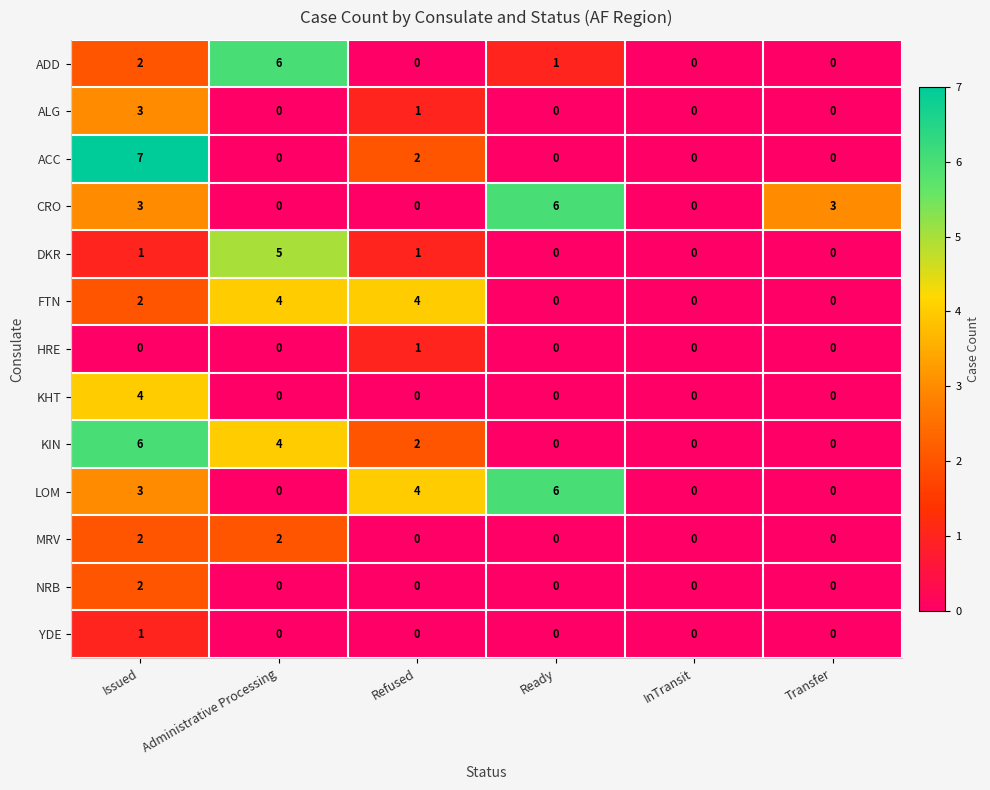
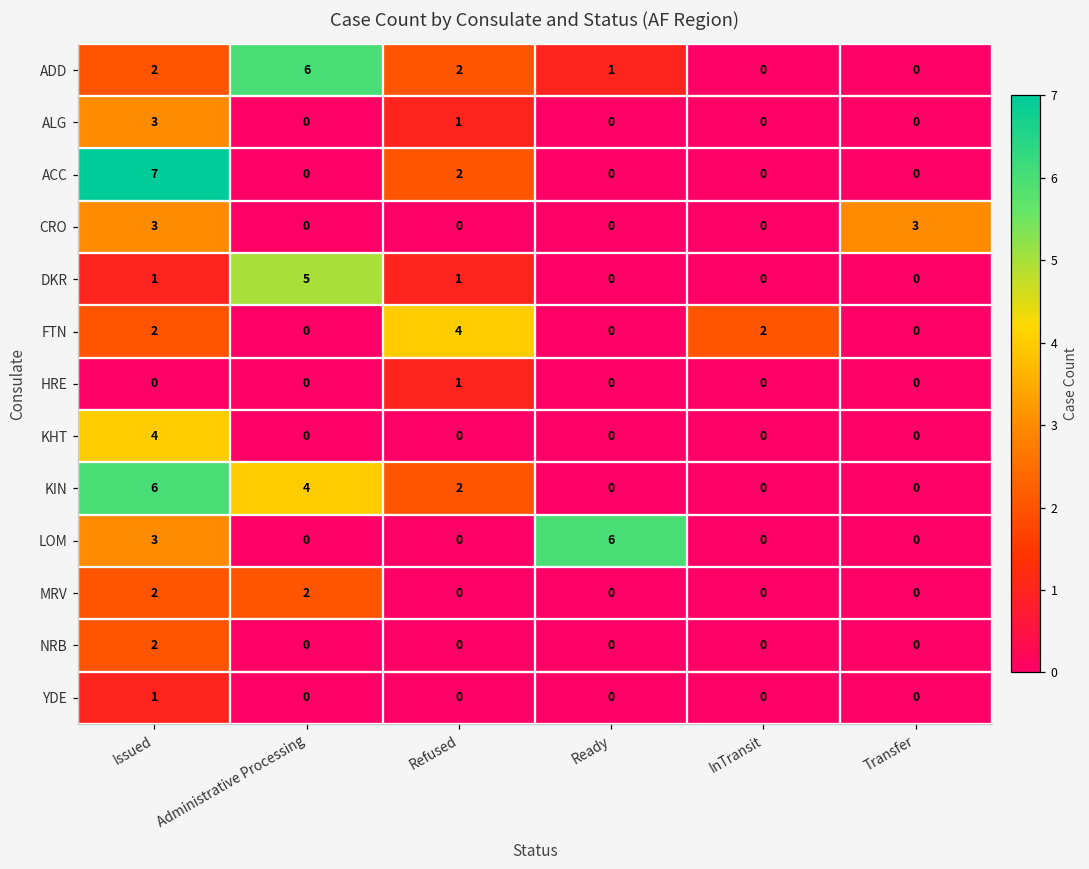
  {
    "ADD": {
      "Issued": 2,
      "Administrative Processing": 6,
-     "Refused": 0,
+     "Refused": 2,
      "Ready": 1,
      "InTransit": 0,
      "Transfer": 0
    },
    "ALG": {
      "Issued": 3,
      "Administrative Processing": 0,
      "Refused": 1,
      "Ready": 0,
      "InTransit": 0,
      "Transfer": 0
    },
    "ACC": {
      "Issued": 7,
      "Administrative Processing": 0,
      "Refused": 2,
      "Ready": 0,
      "InTransit": 0,
      "Transfer": 0
    },
    "CRO": {
      "Issued": 3,
      "Administrative Processing": 0,
      "Refused": 0,
-     "Ready": 6,
+     "Ready": 0,
      "InTransit": 0,
      "Transfer": 3
    },
    "DKR": {
      "Issued": 1,
      "Administrative Processing": 5,
      "Refused": 1,
      "Ready": 0,
      "InTransit": 0,
      "Transfer": 0
    },
    "FTN": {
      "Issued": 2,
-     "Administrative Processing": 4,
+     "Administrative Processing": 0,
      "Refused": 4,
      "Ready": 0,
-     "InTransit": 0,
+     "InTransit": 2,
      "Transfer": 0
    },
    "HRE": {
      "Issued": 0,
      "Administrative Processing": 0,
      "Refused": 1,
      "Ready": 0,
      "InTransit": 0,
      "Transfer": 0
    },
    "KHT": {
      "Issued": 4,
      "Administrative Processing": 0,
      "Refused": 0,
      "Ready": 0,
      "InTransit": 0,
      "Transfer": 0
    },
    "KIN": {
      "Issued": 6,
      "Administrative Processing": 4,
      "Refused": 2,
      "Ready": 0,
      "InTransit": 0,
      "Transfer": 0
    },
    "LOM": {
      "Issued": 3,
      "Administrative Processing": 0,
-     "Refused": 4,
+     "Refused": 0,
      "Ready": 6,
      "InTransit": 0,
      "Transfer": 0
    },
    "MRV": {
      "Issued": 2,
      "Administrative Processing": 2,
      "Refused": 0,
      "Ready": 0,
      "InTransit": 0,
      "Transfer": 0
    },
    "NRB": {
      "Issued": 2,
      "Administrative Processing": 0,
      "Refused": 0,
      "Ready": 0,
      "InTransit": 0,
      "Transfer": 0
    },
    "YDE": {
      "Issued": 1,
      "Administrative Processing": 0,
      "Refused": 0,
      "Ready": 0,
      "InTransit": 0,
      "Transfer": 0
    }
  }
